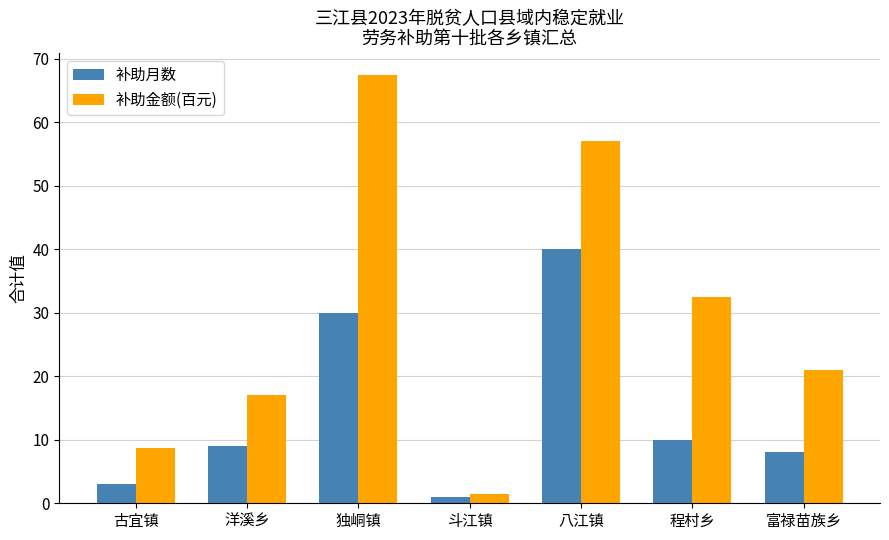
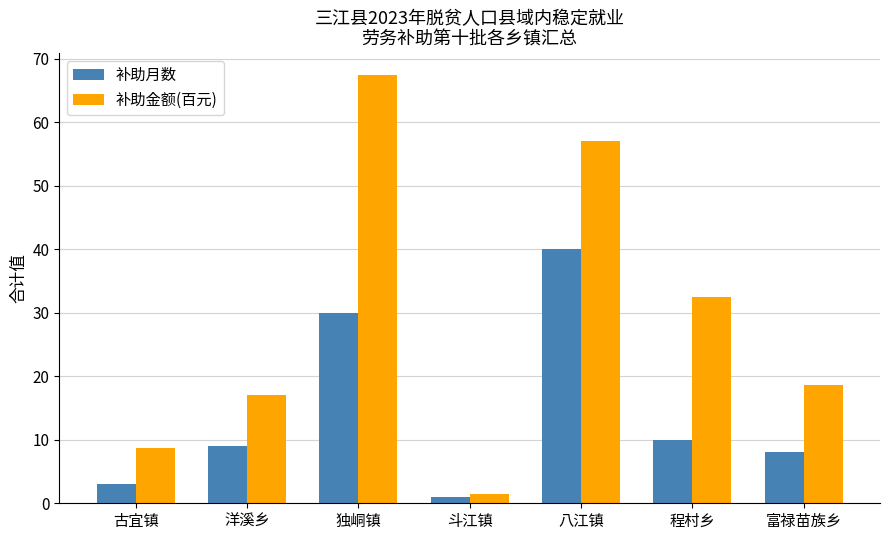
  {
    "补助月数": {
      "古宜镇": 3,
      "洋溪乡": 9,
      "独峒镇": 30,
      "斗江镇": 1,
      "八江镇": 40,
      "程村乡": 10,
      "富禄苗族乡": 8
    },
    "补助金额(百元)": {
      "古宜镇": 9,
      "洋溪乡": 17,
      "独峒镇": 68,
      "斗江镇": 2,
      "八江镇": 57,
      "程村乡": 33,
-     "富禄苗族乡": 21
+     "富禄苗族乡": 19
    }
  }
